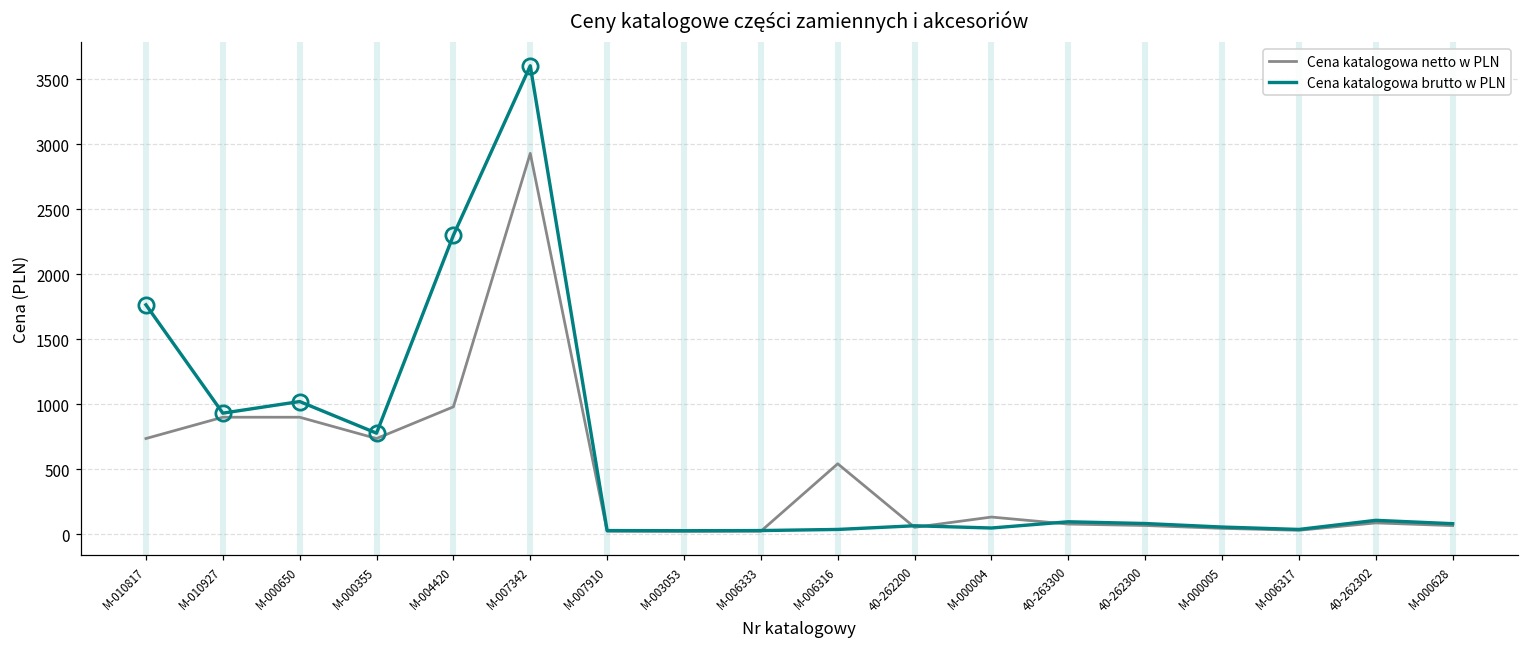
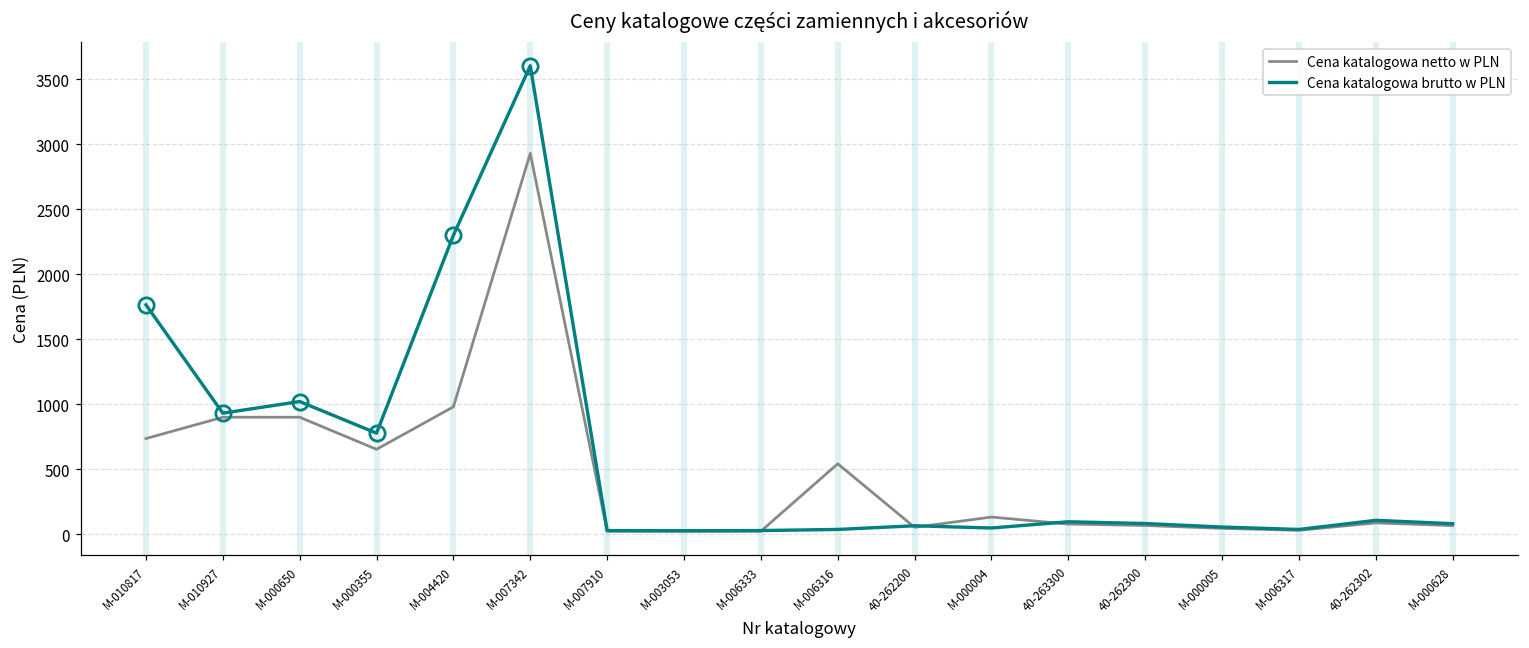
  {
    "Cena katalogowa netto w PLN": {
      "M-010817": 740,
      "M-010927": 900,
      "M-000650": 900,
-     "M-000355": 740,
+     "M-000355": 650,
      "M-004420": 980,
      "M-007342": 2930,
      "M-006316": 540,
      "M-000004": 130
    },
    "Cena katalogowa brutto w PLN": {
      "M-006316": 40,
      "M-000004": 50
    }
  }
